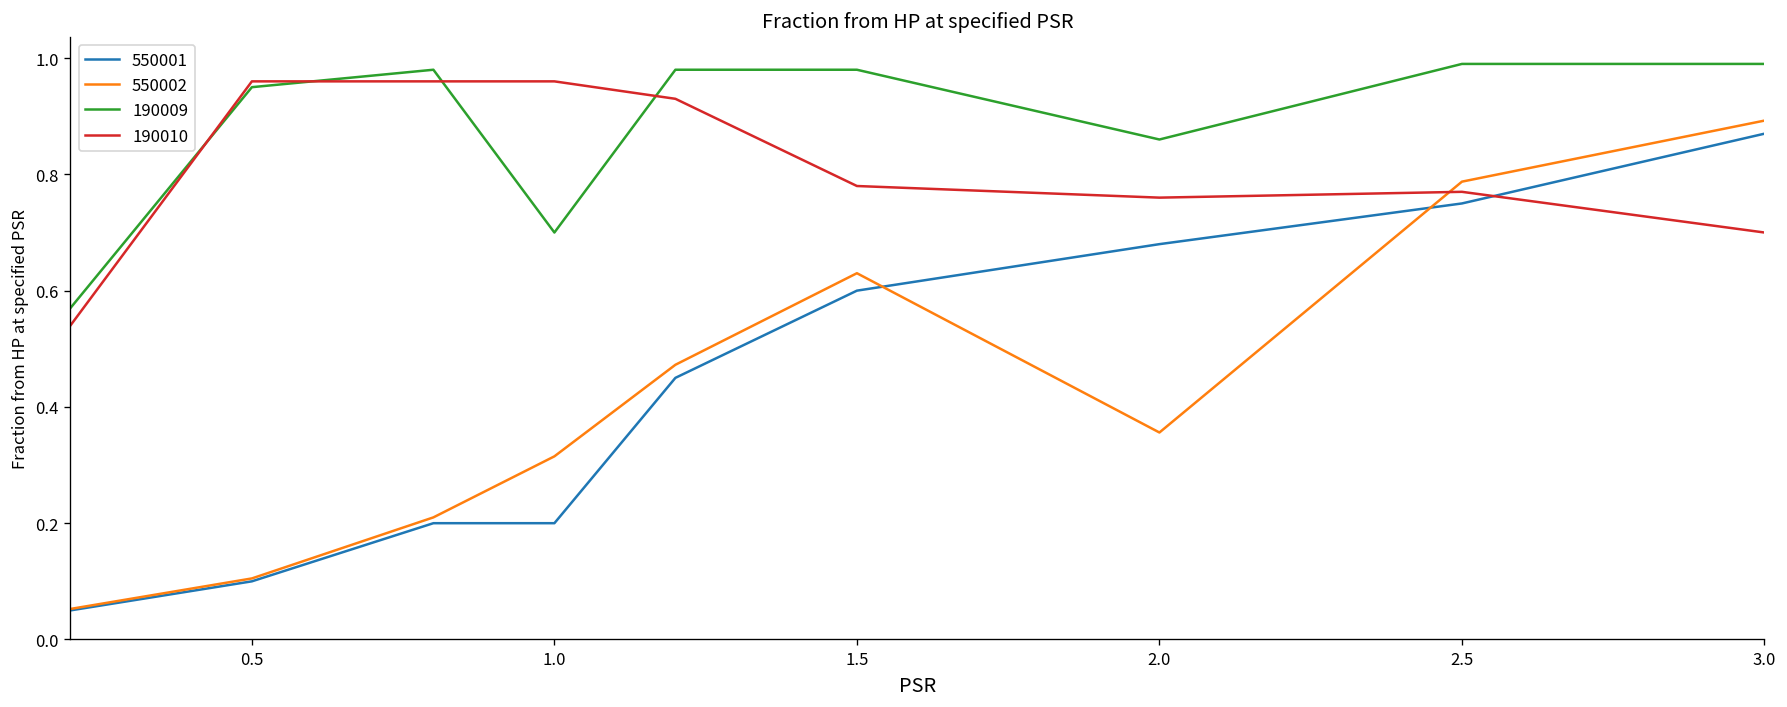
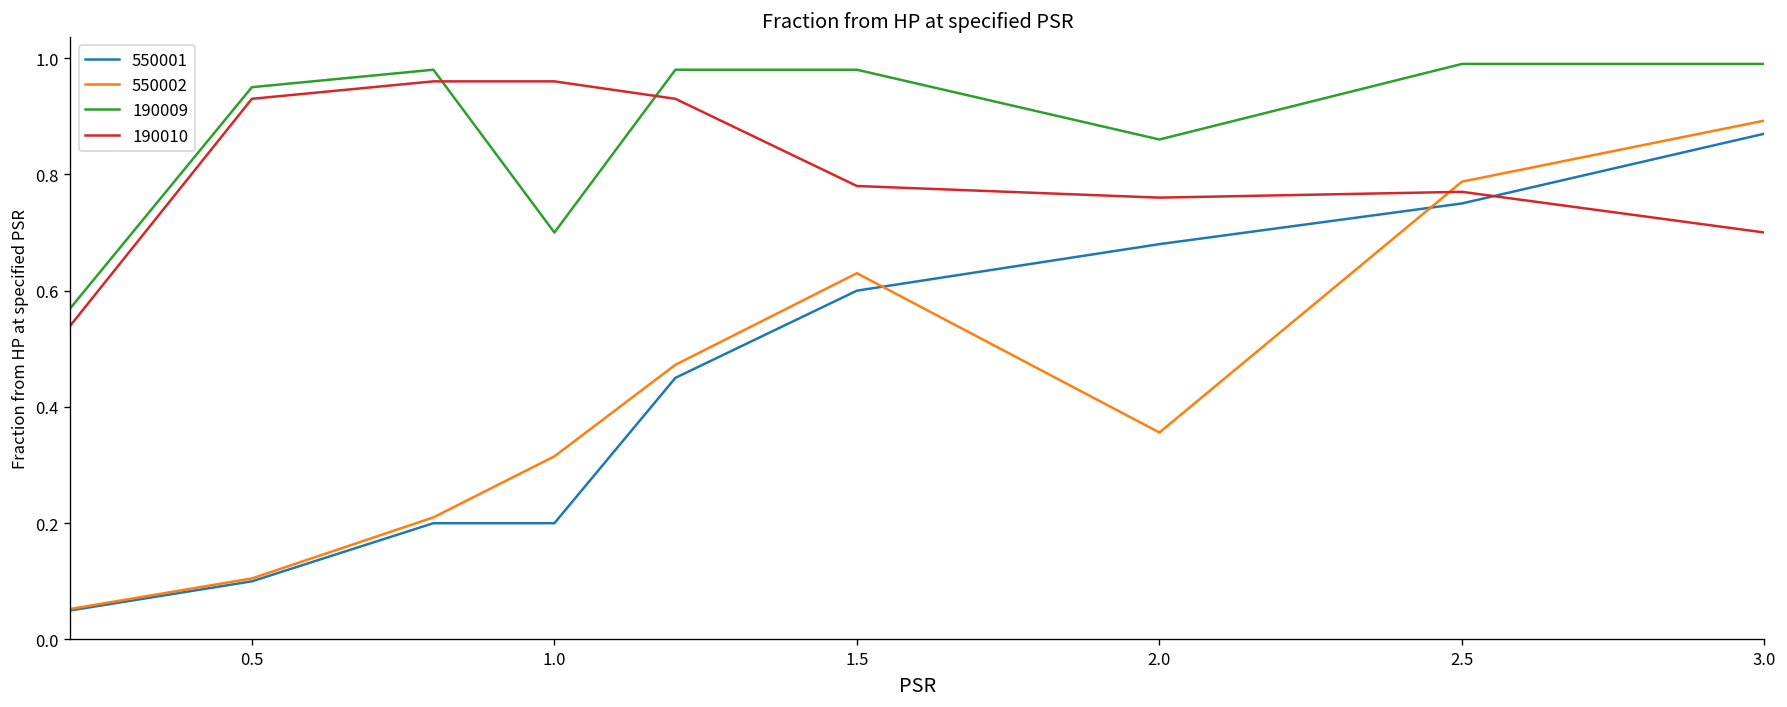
  {
    "550001": {
      "1.0": 0.20,
      "1.5": 0.60,
      "2.0": 0.68,
      "2.5": 0.75,
      "3.0": 0.87
    },
    "550002": {
      "1.0": 0.32,
      "1.5": 0.63,
      "2.0": 0.36,
      "2.5": 0.79,
      "3.0": 0.89
    },
    "190009": {
      "0.5": 0.95,
      "1.0": 0.70,
      "1.5": 0.98,
      "2.0": 0.86,
      "2.5": 0.99,
      "3.0": 0.99
    },
    "190010": {
-     "0.5": 0.96,
+     "0.5": 0.93,
      "1.0": 0.96,
      "1.5": 0.78,
      "2.0": 0.76,
      "2.5": 0.77,
      "3.0": 0.70
    }
  }
